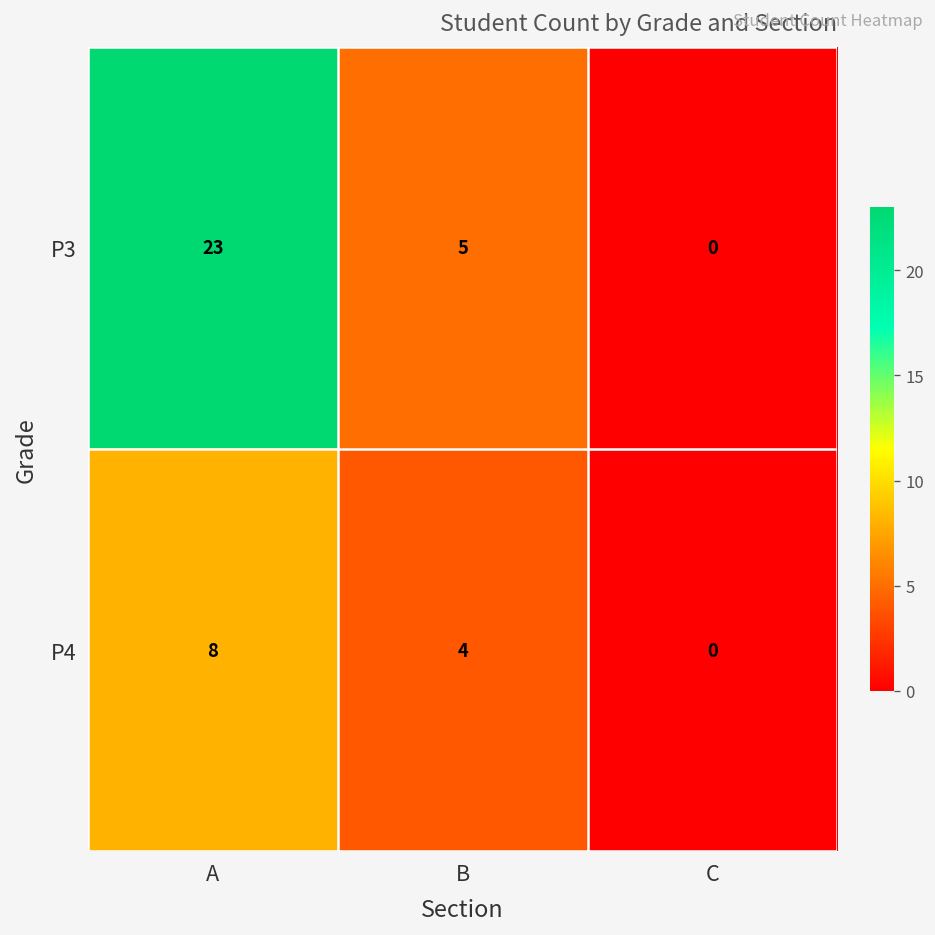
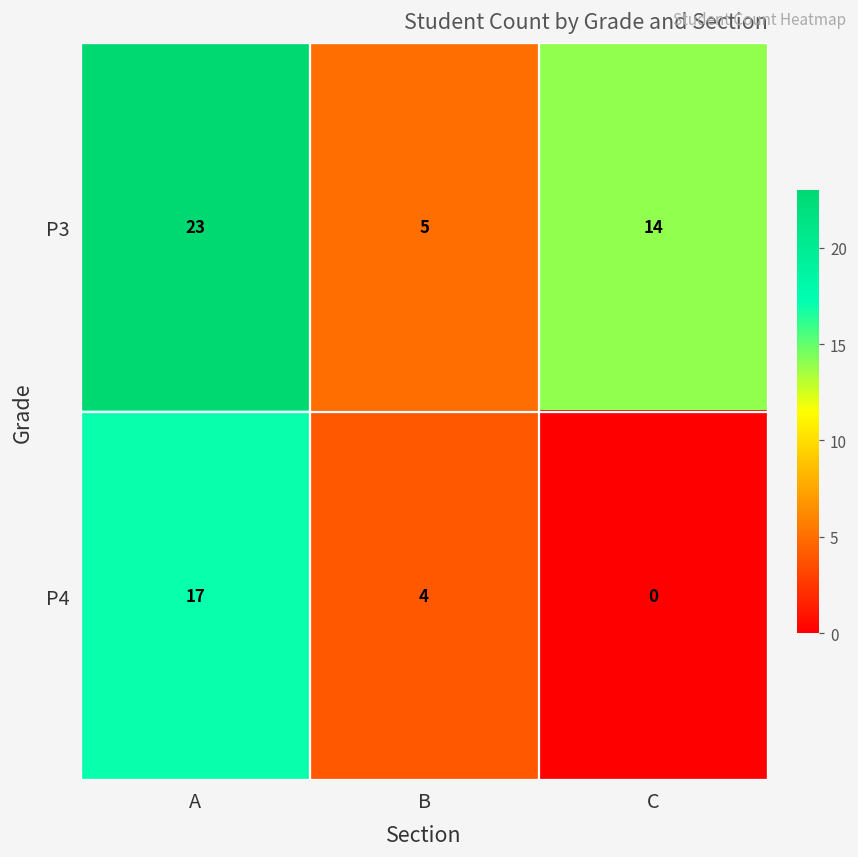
  {
    "P3": {
      "A": 23,
      "B": 5,
-     "C": 0
+     "C": 14
    },
    "P4": {
-     "A": 8,
+     "A": 17,
      "B": 4,
      "C": 0
    }
  }
